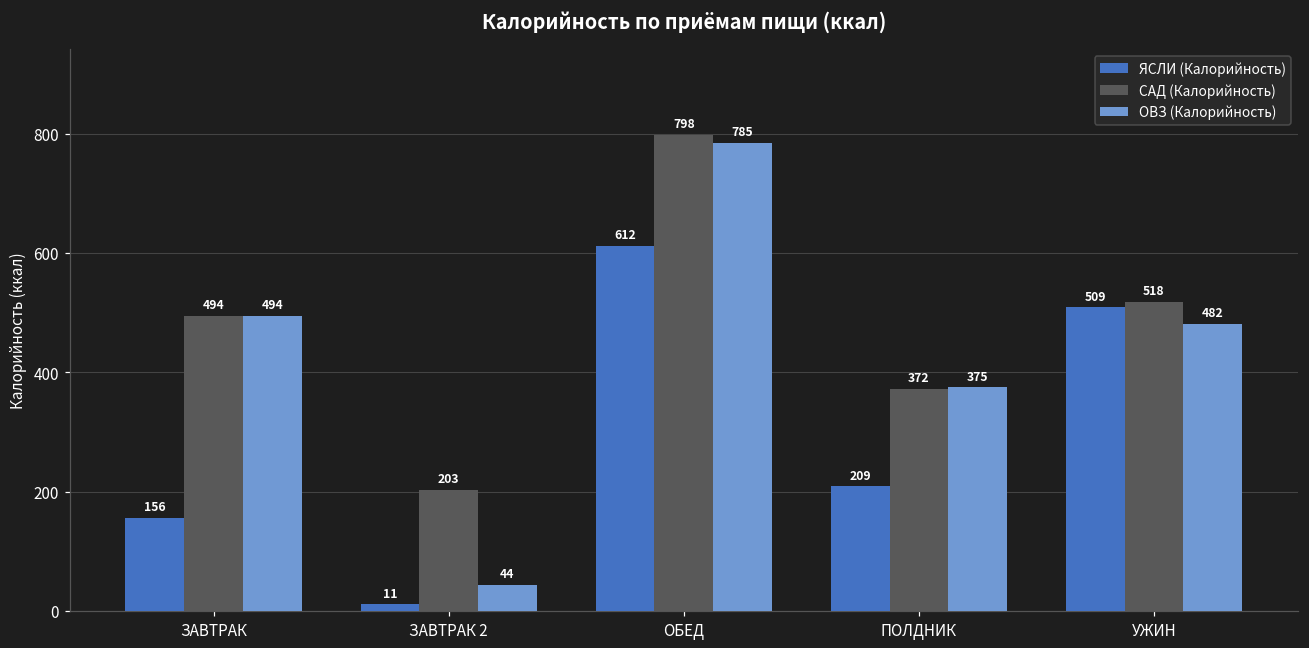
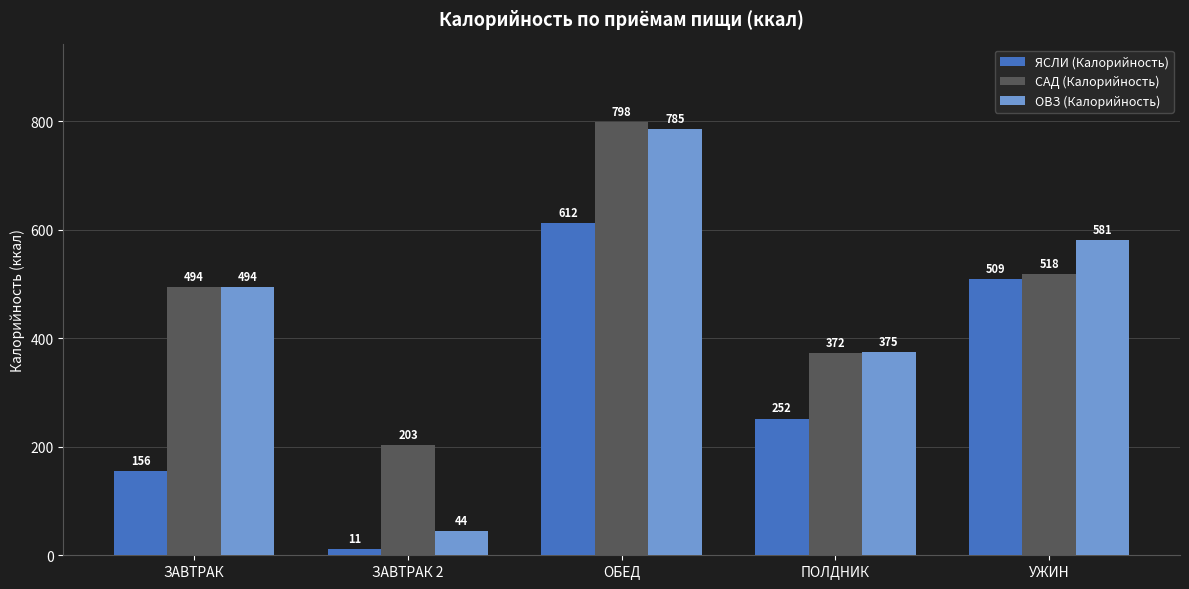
  {
    "ЯСЛИ (Калорийность)": {
      "ЗАВТРАК": 156,
      "ЗАВТРАК 2": 11,
      "ОБЕД": 612,
-     "ПОЛДНИК": 209,
+     "ПОЛДНИК": 252,
      "УЖИН": 509
    },
    "САД (Калорийность)": {
      "ЗАВТРАК": 494,
      "ЗАВТРАК 2": 203,
      "ОБЕД": 798,
      "ПОЛДНИК": 372,
      "УЖИН": 518
    },
    "ОВЗ (Калорийность)": {
      "ЗАВТРАК": 494,
      "ЗАВТРАК 2": 44,
      "ОБЕД": 785,
      "ПОЛДНИК": 375,
-     "УЖИН": 482
+     "УЖИН": 581
    }
  }
